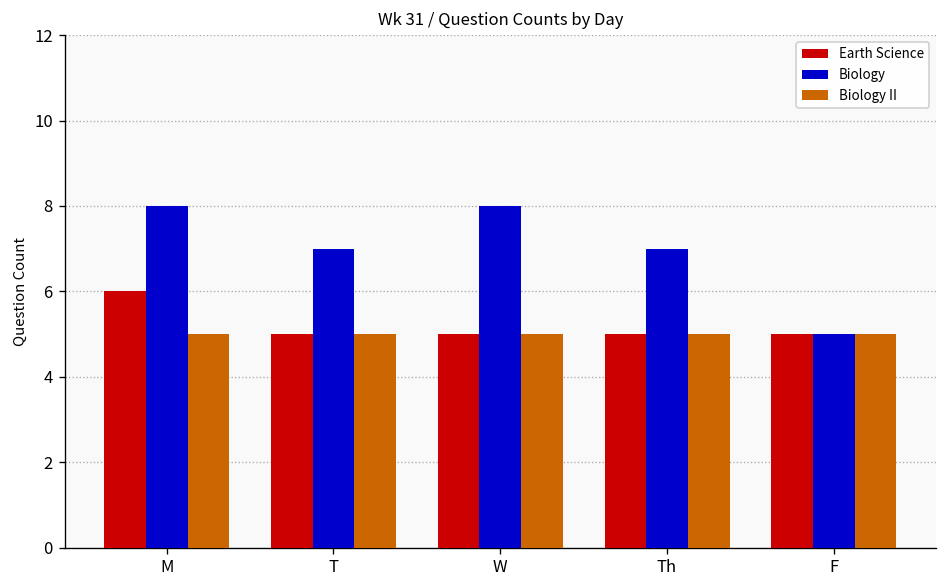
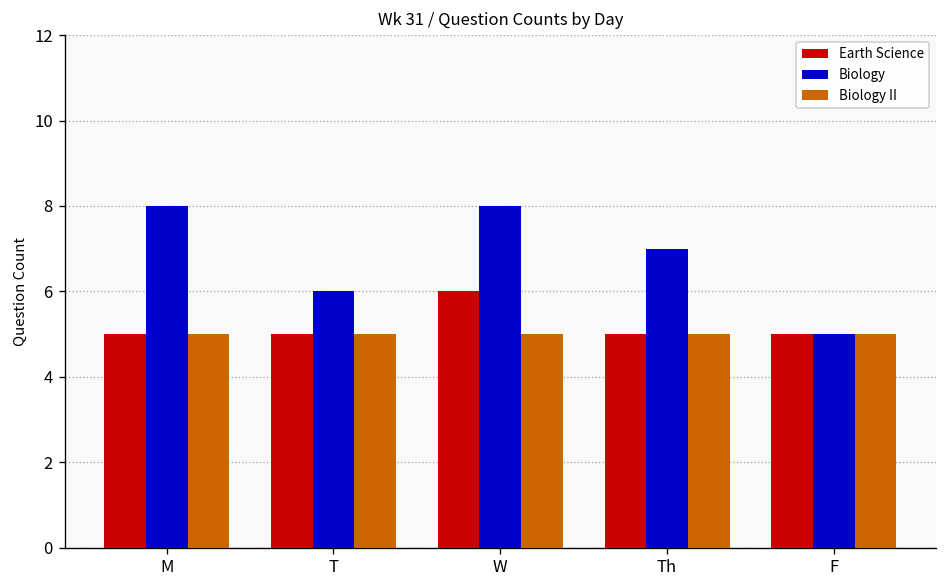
  {
    "Earth Science": {
-     "M": 6,
+     "M": 5,
      "T": 5,
-     "W": 5,
+     "W": 6,
      "Th": 5,
      "F": 5
    },
    "Biology": {
      "M": 8,
-     "T": 7,
+     "T": 6,
      "W": 8,
      "Th": 7,
      "F": 5
    },
    "Biology II": {
      "M": 5,
      "T": 5,
      "W": 5,
      "Th": 5,
      "F": 5
    }
  }
